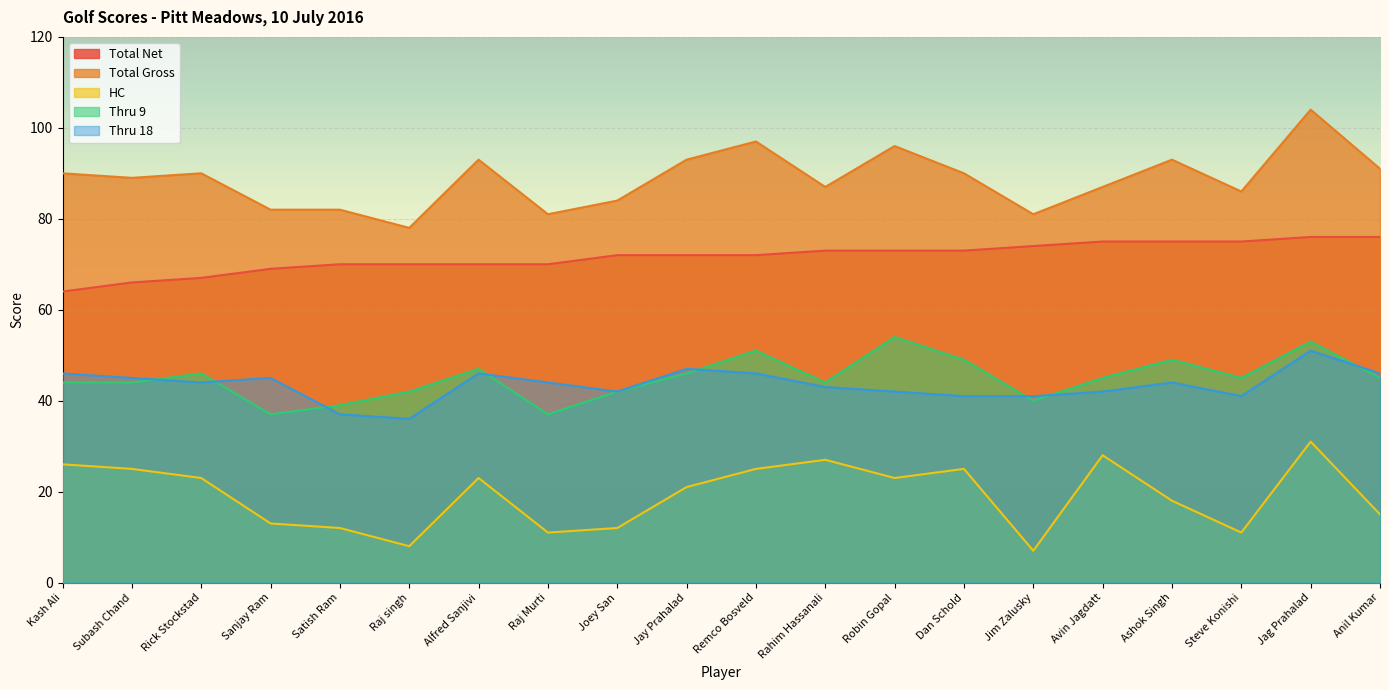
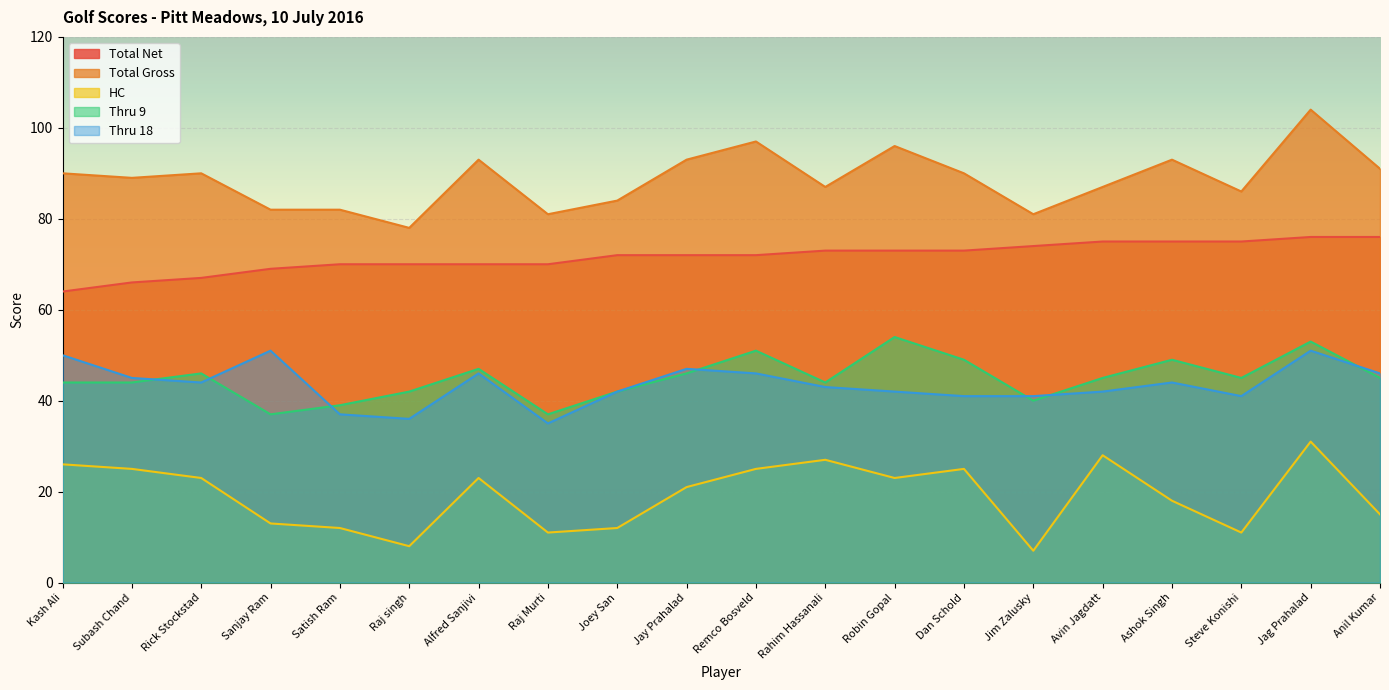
  {
    "HC": {
      "Kash Ali": 26,
      "Subash Chand": 25,
      "Rick Stockstad": 23,
      "Sanjay Ram": 13,
      "Satish Ram": 12,
      "Raj singh": 8,
      "Alfred Sanjivi": 23,
      "Raj Murti": 11,
      "Joey San": 12,
      "Jay Prahalad": 21,
      "Remco Bosveld": 25,
      "Rahim Hassanali": 27,
      "Robin Gopal": 23,
      "Dan Schold": 25,
      "Jim Zalusky": 7,
      "Avin Jagdatt": 28,
      "Ashok Singh": 18,
      "Steve Konishi": 11,
      "Jag Prahalad": 31,
      "Anil Kumar": 15
    },
    "Thru 9": {
      "Kash Ali": 44,
      "Subash Chand": 44,
      "Rick Stockstad": 46,
      "Sanjay Ram": 37,
      "Satish Ram": 39,
      "Raj singh": 42,
      "Alfred Sanjivi": 47,
      "Raj Murti": 37,
      "Jay Prahalad": 46,
      "Remco Bosveld": 51,
      "Rahim Hassanali": 44,
      "Robin Gopal": 54,
      "Dan Schold": 49,
      "Jim Zalusky": 40,
      "Avin Jagdatt": 45,
      "Ashok Singh": 49,
      "Steve Konishi": 45,
      "Jag Prahalad": 53,
      "Anil Kumar": 45
    },
    "Thru 18": {
-     "Kash Ali": 46,
+     "Kash Ali": 50,
      "Subash Chand": 45,
      "Rick Stockstad": 44,
-     "Sanjay Ram": 45,
+     "Sanjay Ram": 51,
      "Satish Ram": 37,
      "Raj singh": 36,
      "Alfred Sanjivi": 46,
-     "Raj Murti": 44,
+     "Raj Murti": 35,
      "Jay Prahalad": 47,
      "Remco Bosveld": 46,
      "Rahim Hassanali": 43,
      "Robin Gopal": 42,
      "Dan Schold": 41,
      "Jim Zalusky": 41,
      "Avin Jagdatt": 42,
      "Ashok Singh": 44,
      "Steve Konishi": 41,
      "Jag Prahalad": 51,
      "Anil Kumar": 46
    }
  }
